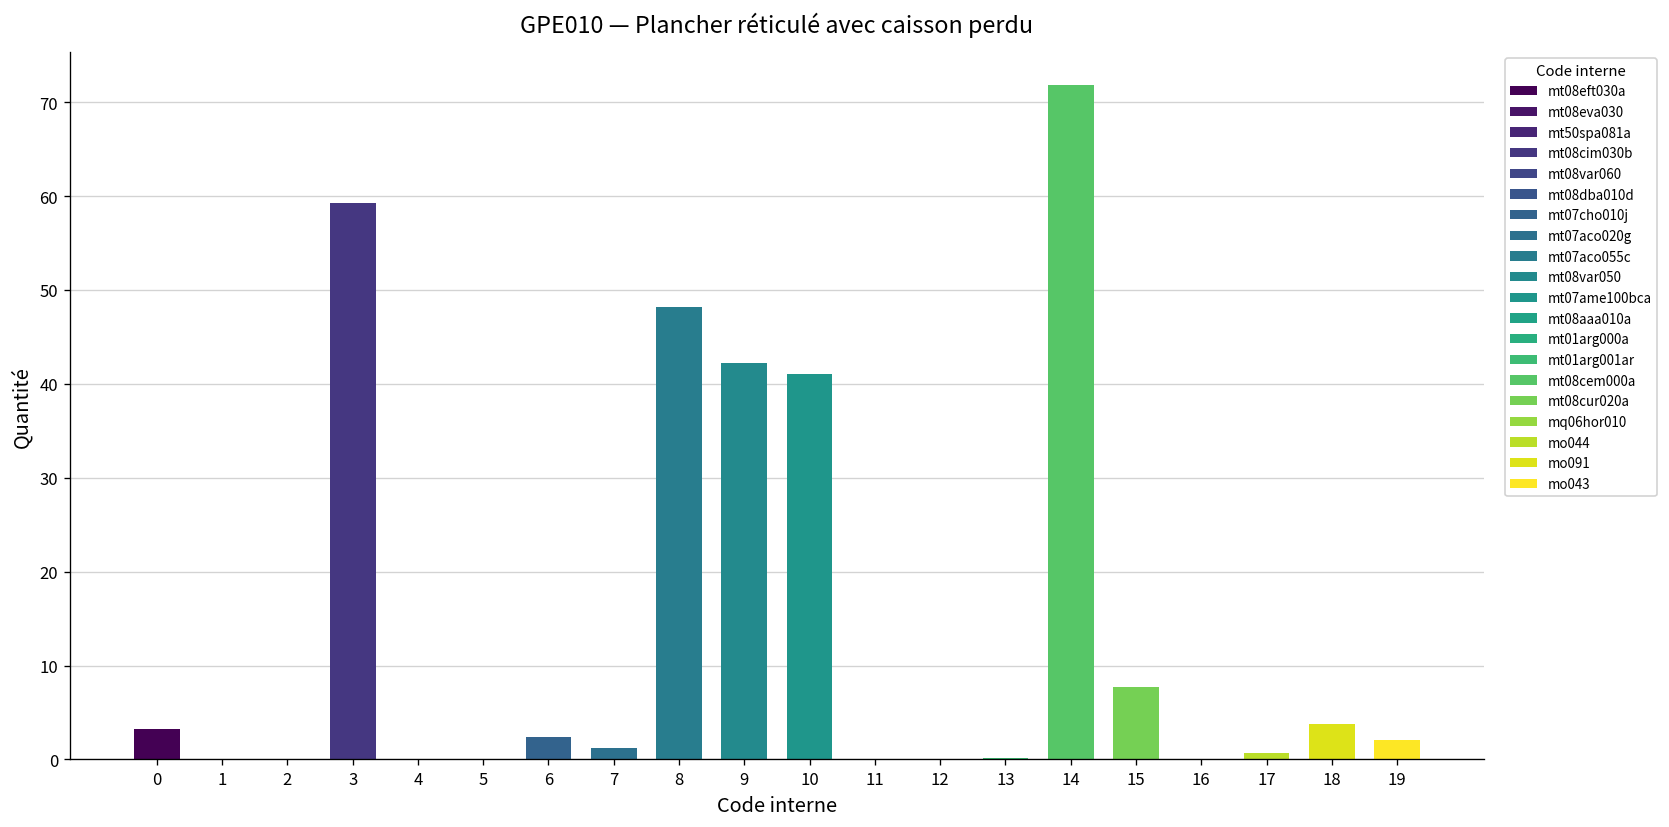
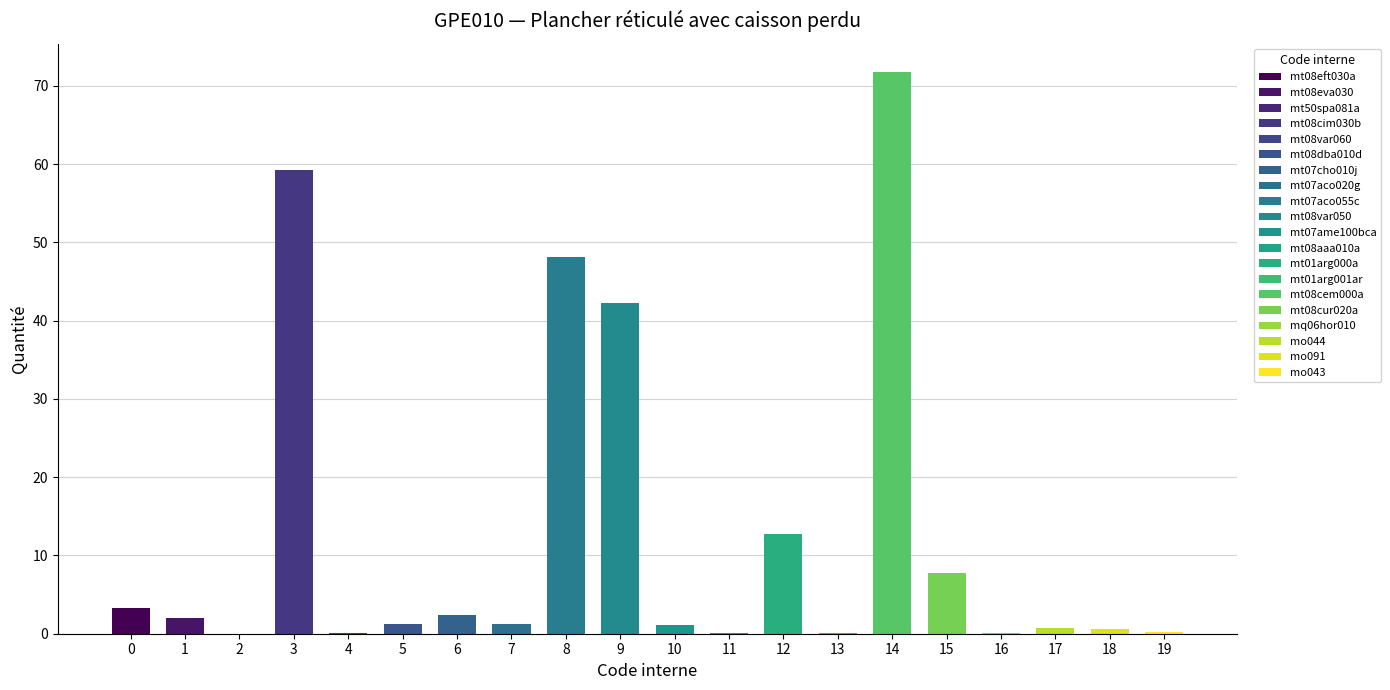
  {
    "0": 3,
-   "1": 0,
+   "1": 2,
    "3": 59,
-   "5": 0,
+   "5": 1,
    "6": 2,
    "7": 1,
    "8": 48,
    "9": 42,
-   "10": 41,
-   "12": 0,
+   "10": 1,
+   "12": 13,
    "14": 72,
    "15": 8,
    "17": 1,
-   "18": 4,
-   "19": 2
+   "18": 1,
+   "19": 0
  }
